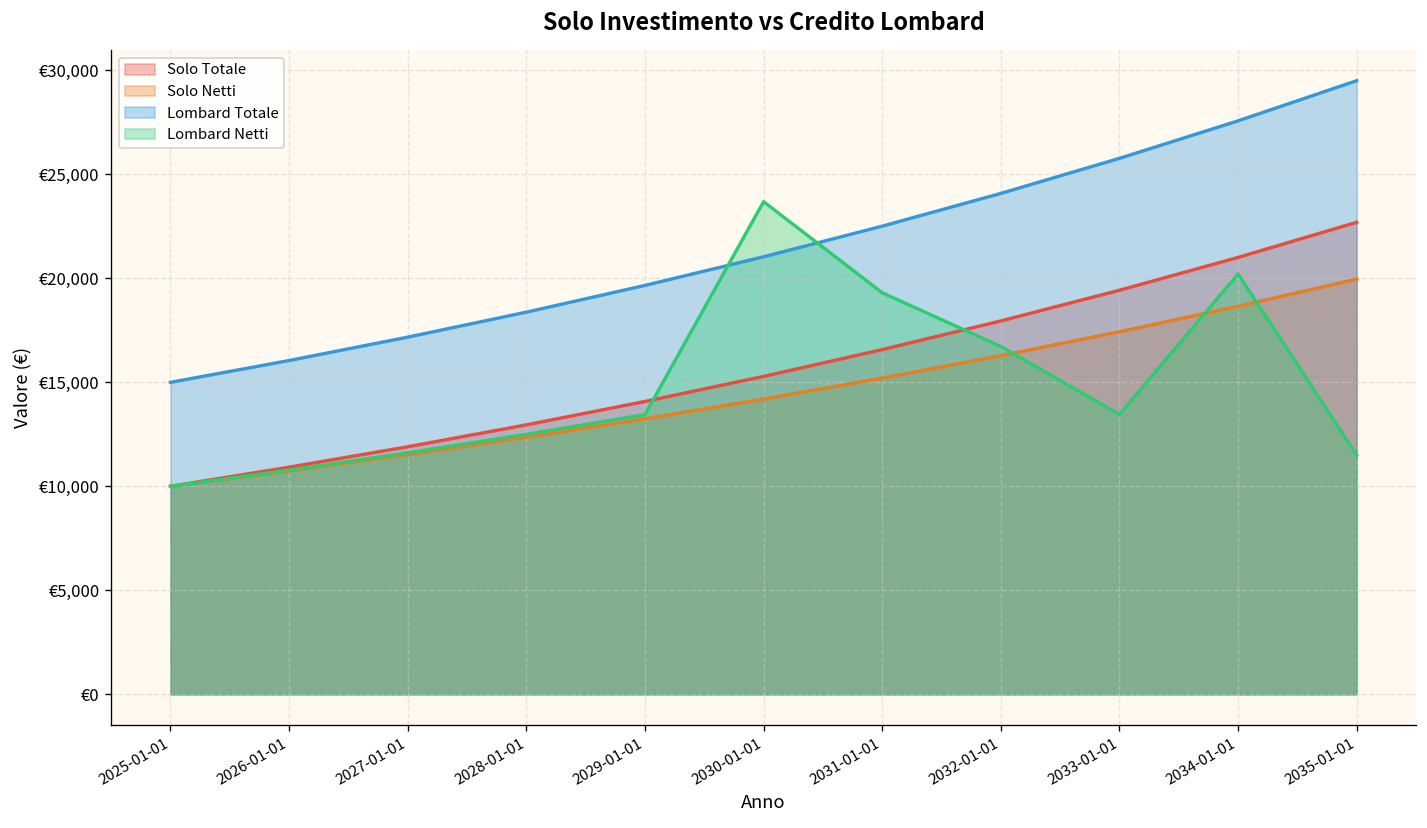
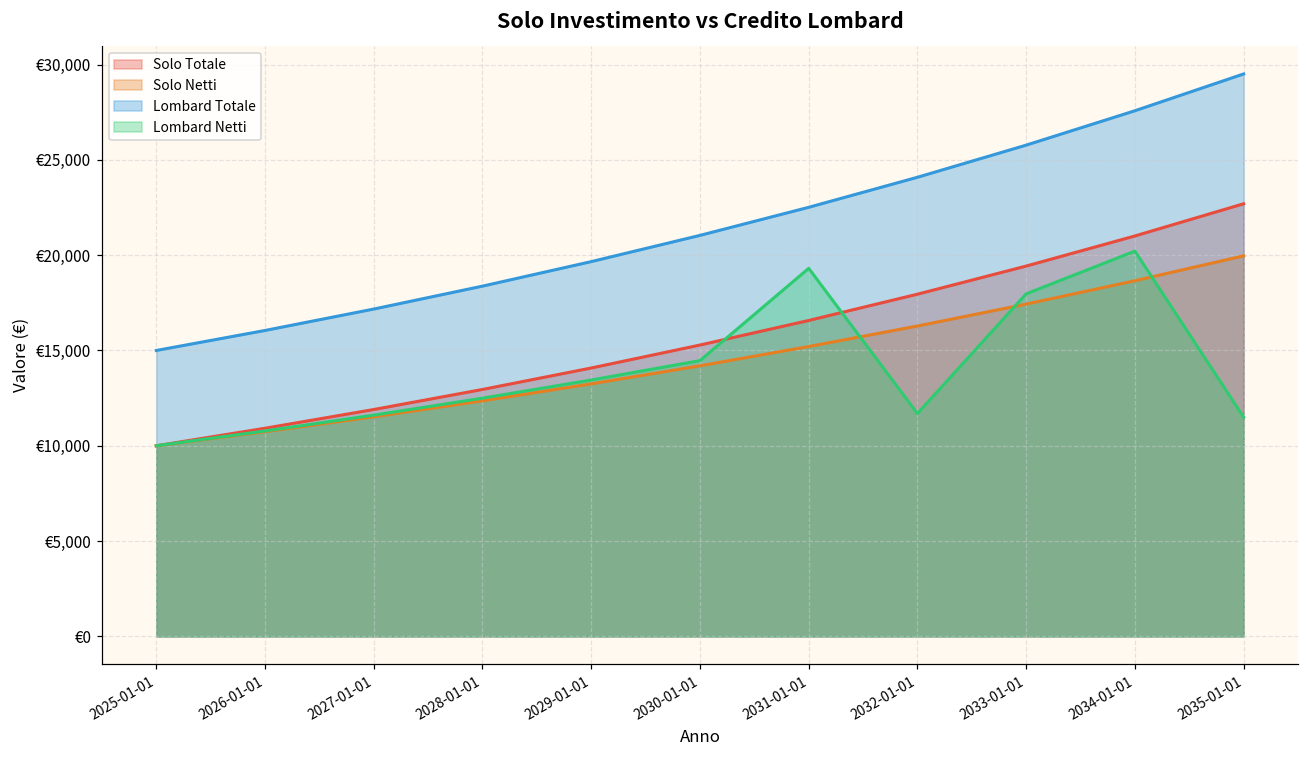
  {
    "Lombard Totale": {
      "2025-01-01": "€15,000",
      "2026-01-01": "€16,100",
      "2027-01-01": "€17,200",
      "2028-01-01": "€18,400",
      "2029-01-01": "€19,700",
      "2030-01-01": "€21,000",
      "2031-01-01": "€22,500",
      "2032-01-01": "€24,100",
      "2033-01-01": "€25,800",
      "2034-01-01": "€27,600",
      "2035-01-01": "€29,500"
    },
    "Lombard Netti": {
      "2029-01-01": "€13,500",
-     "2030-01-01": "€23,700",
+     "2030-01-01": "€14,500",
      "2031-01-01": "€19,300",
-     "2032-01-01": "€16,700",
-     "2033-01-01": "€13,500",
+     "2032-01-01": "€11,700",
+     "2033-01-01": "€18,000",
      "2034-01-01": "€20,200",
      "2035-01-01": "€11,500"
    }
  }
